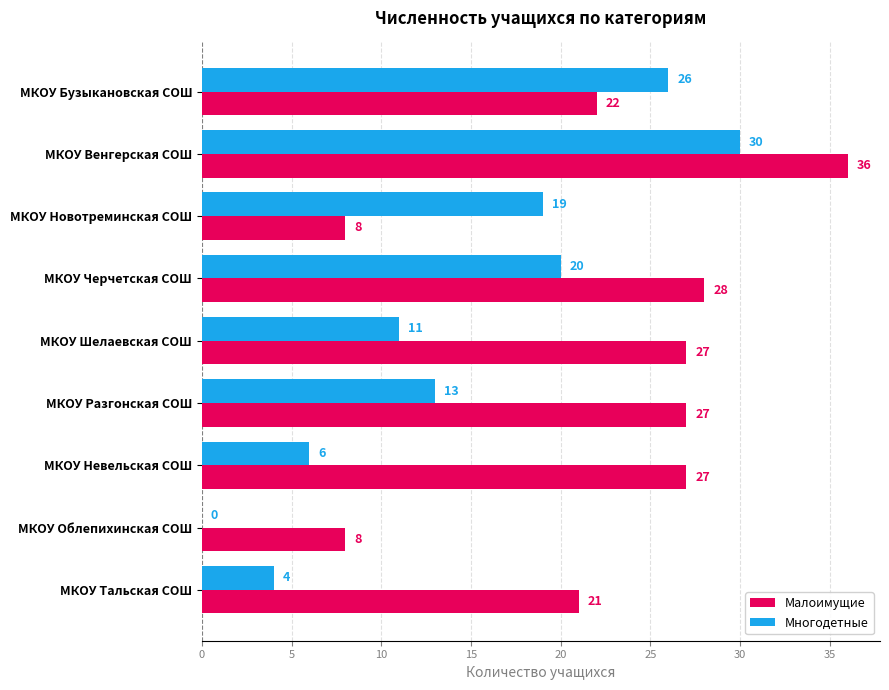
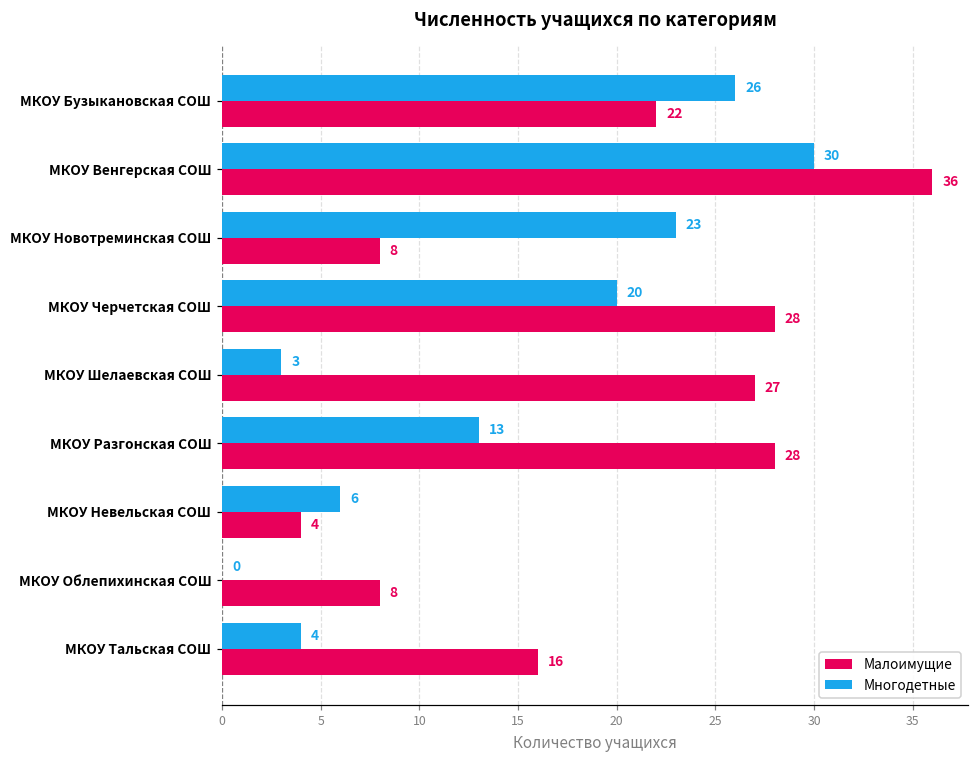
  {
    "Малоимущие": {
      "МКОУ Бузыкановская СОШ": 22,
      "МКОУ Венгерская СОШ": 36,
      "МКОУ Новотреминская СОШ": 8,
      "МКОУ Черчетская СОШ": 28,
      "МКОУ Шелаевская СОШ": 27,
-     "МКОУ Разгонская СОШ": 27,
-     "МКОУ Невельская СОШ": 27,
+     "МКОУ Разгонская СОШ": 28,
+     "МКОУ Невельская СОШ": 4,
      "МКОУ Облепихинская СОШ": 8,
-     "МКОУ Тальская СОШ": 21
+     "МКОУ Тальская СОШ": 16
    },
    "Многодетные": {
      "МКОУ Бузыкановская СОШ": 26,
      "МКОУ Венгерская СОШ": 30,
-     "МКОУ Новотреминская СОШ": 19,
+     "МКОУ Новотреминская СОШ": 23,
      "МКОУ Черчетская СОШ": 20,
-     "МКОУ Шелаевская СОШ": 11,
+     "МКОУ Шелаевская СОШ": 3,
      "МКОУ Разгонская СОШ": 13,
      "МКОУ Невельская СОШ": 6,
      "МКОУ Облепихинская СОШ": 0,
      "МКОУ Тальская СОШ": 4
    }
  }
